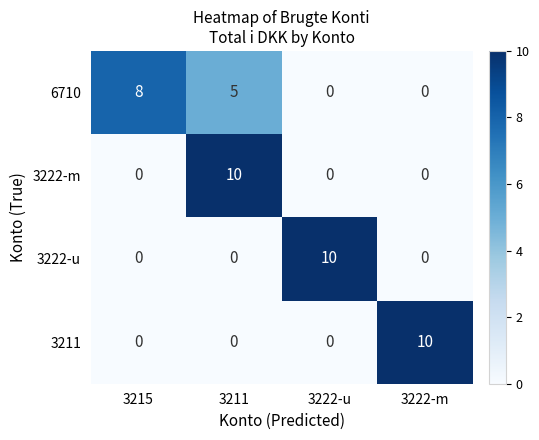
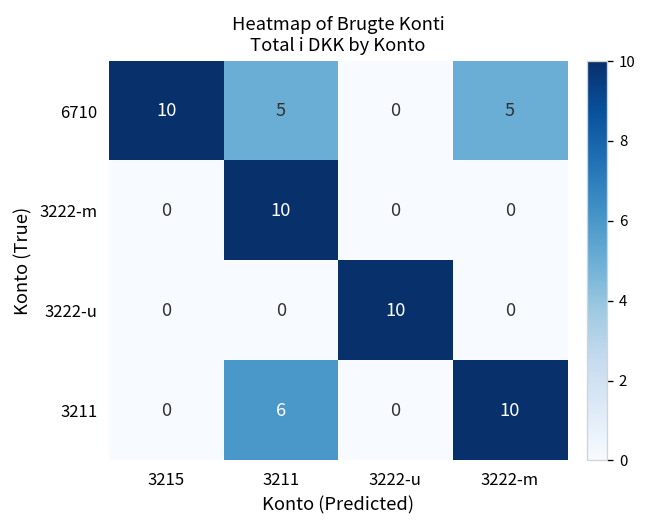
  {
    "6710": {
-     "3215": 8,
+     "3215": 10,
      "3211": 5,
      "3222-u": 0,
-     "3222-m": 0
+     "3222-m": 5
    },
    "3222-m": {
      "3215": 0,
      "3211": 10,
      "3222-u": 0,
      "3222-m": 0
    },
    "3222-u": {
      "3215": 0,
      "3211": 0,
      "3222-u": 10,
      "3222-m": 0
    },
    "3211": {
      "3215": 0,
-     "3211": 0,
+     "3211": 6,
      "3222-u": 0,
      "3222-m": 10
    }
  }
